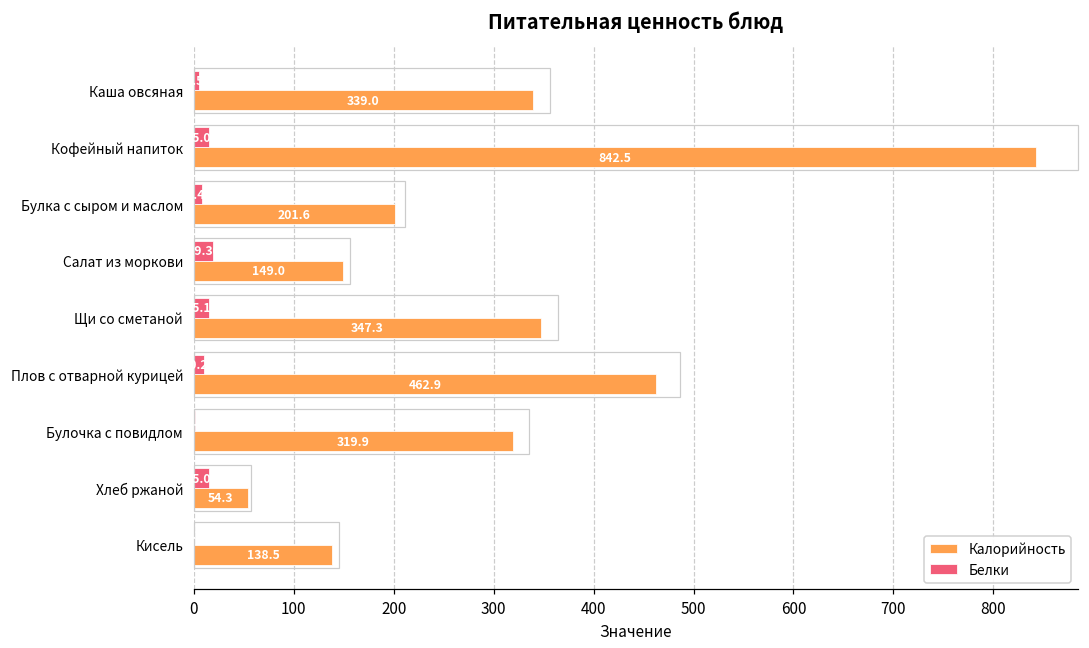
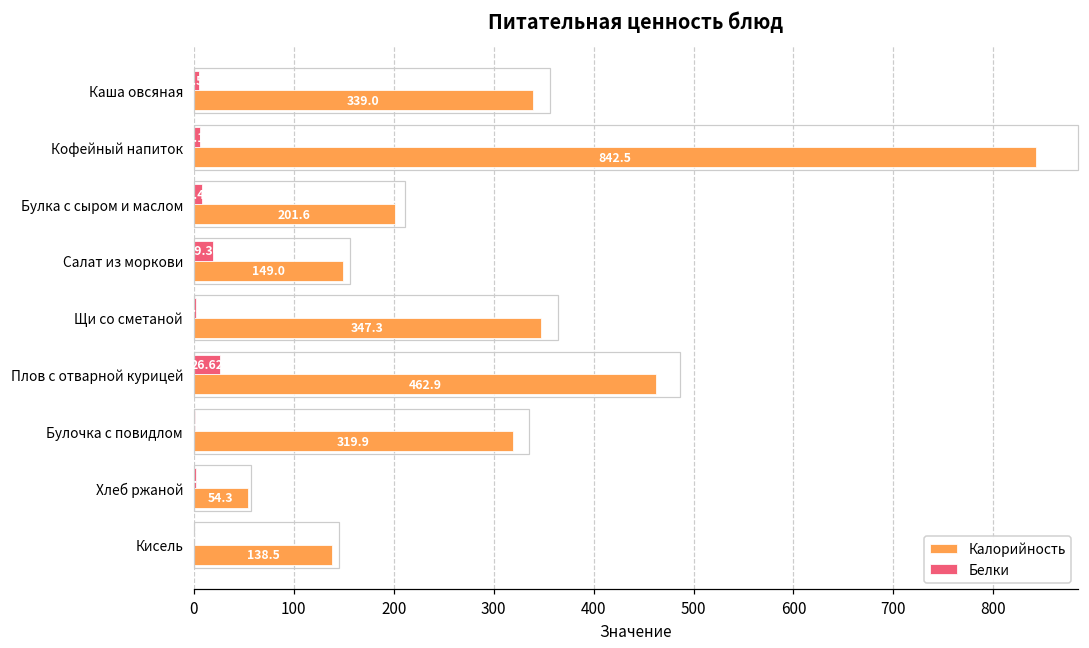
  {
    "Калорийность": {
      "Каша овсяная": 339.0,
      "Кофейный напиток": 842.5,
      "Булка с сыром и маслом": 201.6,
      "Салат из моркови": 149.0,
      "Щи со сметаной": 347.3,
      "Плов с отварной курицей": 462.9,
      "Булочка с повидлом": 319.9,
      "Хлеб ржаной": 54.3,
      "Кисель": 138.5
    },
    "Белки": {
      "Каша овсяная": 10,
-     "Кофейный напиток": 20,
+     "Кофейный напиток": 10,
      "Булка с сыром и маслом": 10,
-     "Щи со сметаной": 20,
-     "Плов с отварной курицей": 10,
-     "Хлеб ржаной": 20
+     "Щи со сметаной": 0,
+     "Плов с отварной курицей": 30,
+     "Хлеб ржаной": 0
    }
  }
